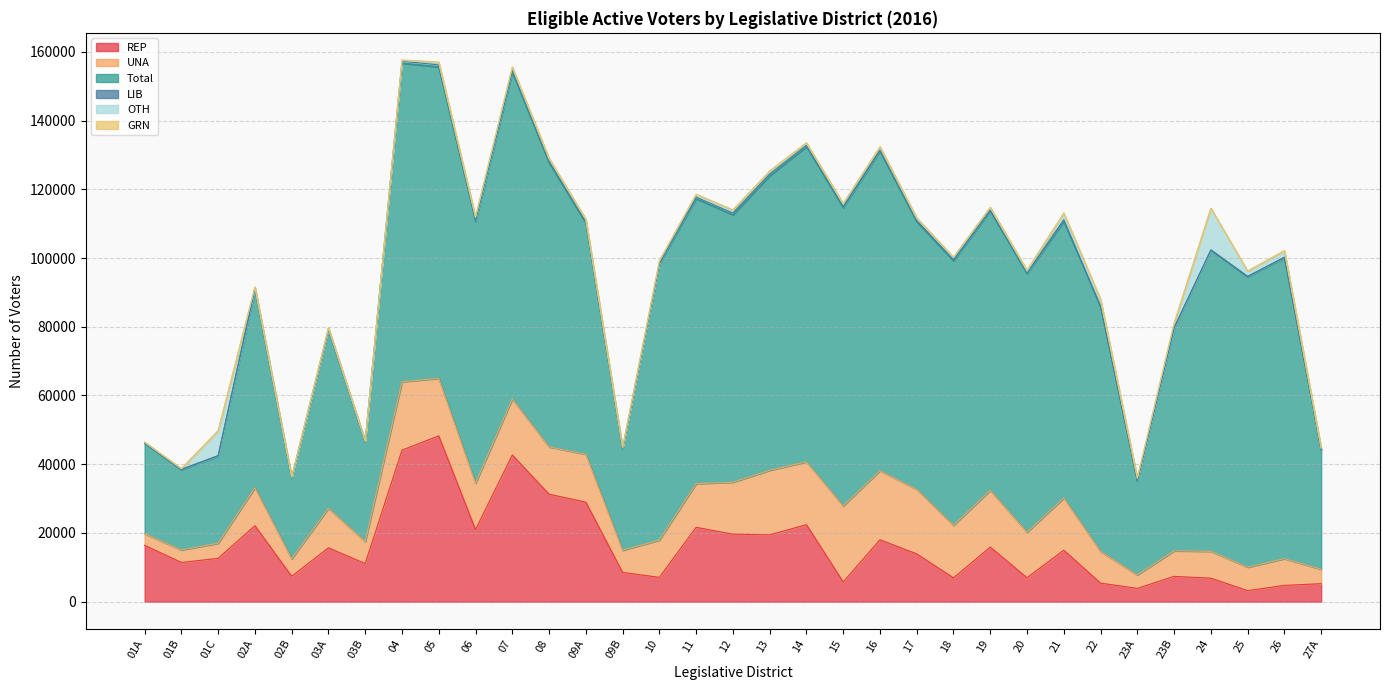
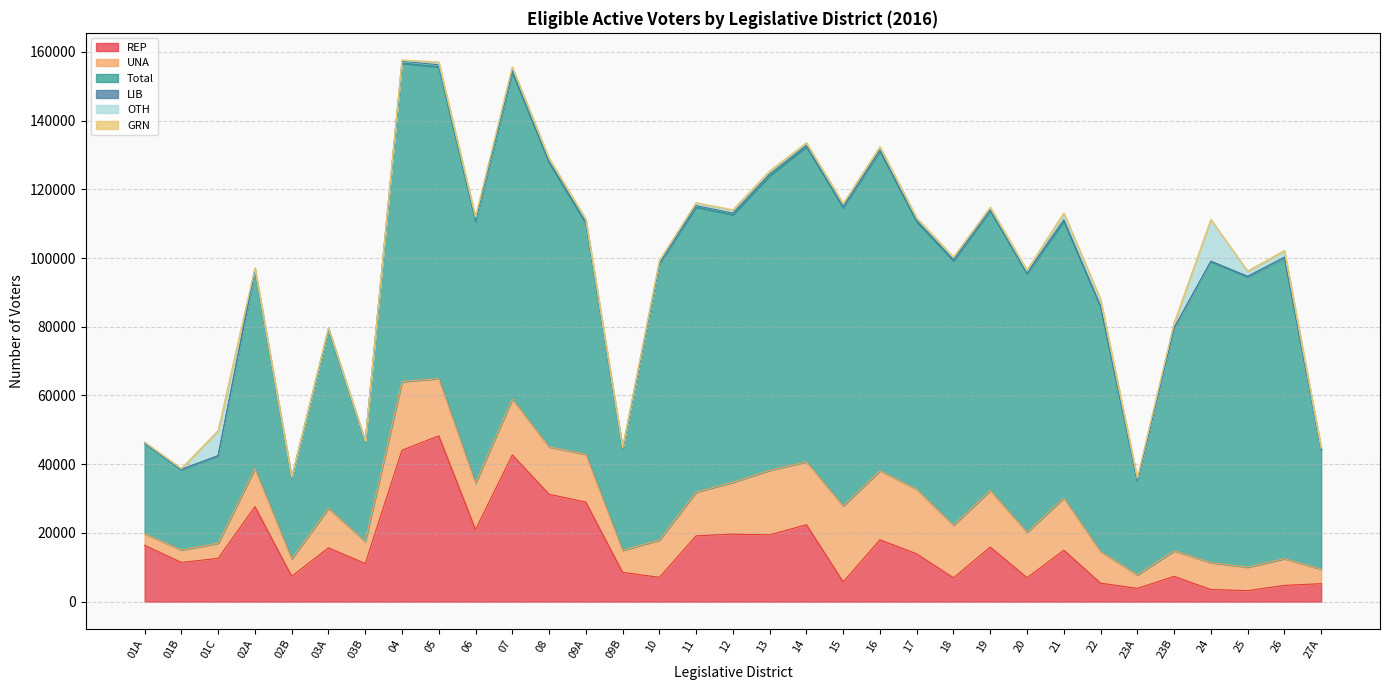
  {
    "REP": {
      "01A": 16000,
      "01B": 11000,
      "01C": 13000,
-     "02A": 22000,
+     "02A": 28000,
      "02B": 7000,
      "03A": 16000,
      "03B": 11000,
      "04": 44000,
      "05": 48000,
      "06": 21000,
      "07": 43000,
      "08": 31000,
      "09A": 29000,
      "09B": 9000,
      "10": 7000,
-     "11": 22000,
+     "11": 19000,
      "12": 20000,
      "13": 19000,
      "14": 22000,
      "15": 6000,
      "16": 18000,
      "17": 14000,
      "18": 7000,
      "19": 16000,
      "20": 7000,
      "21": 15000,
      "22": 5000,
      "23A": 4000,
      "23B": 7000,
-     "24": 7000,
+     "24": 4000,
      "25": 3000,
      "26": 5000,
      "27A": 5000
    }
  }
